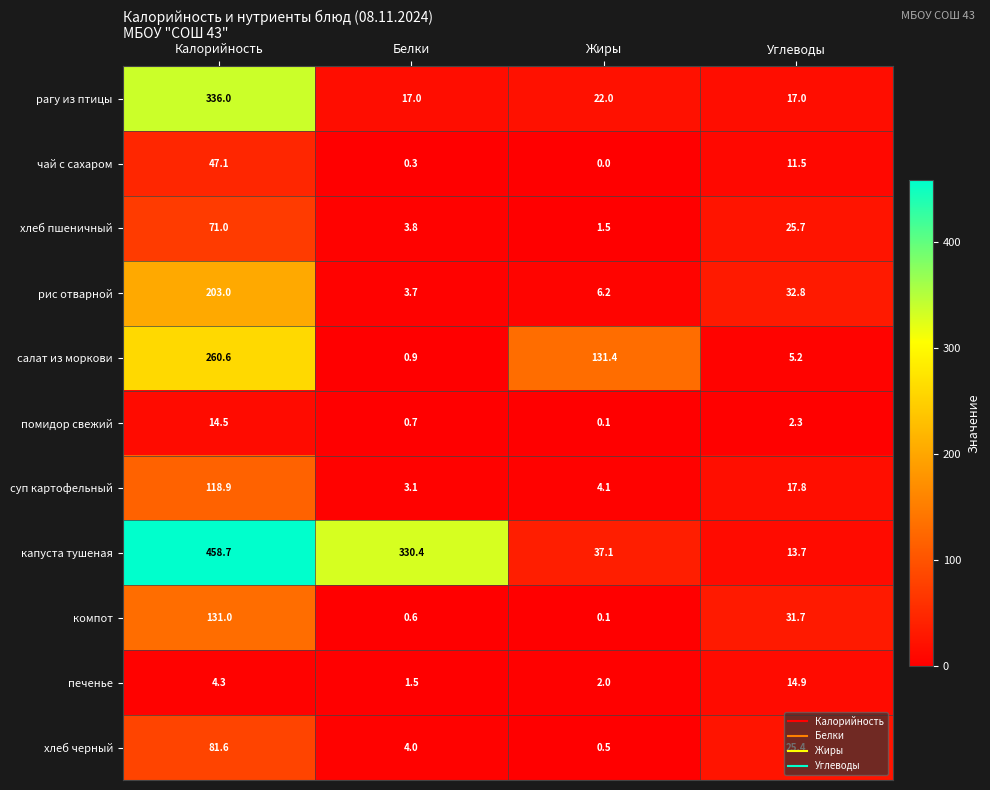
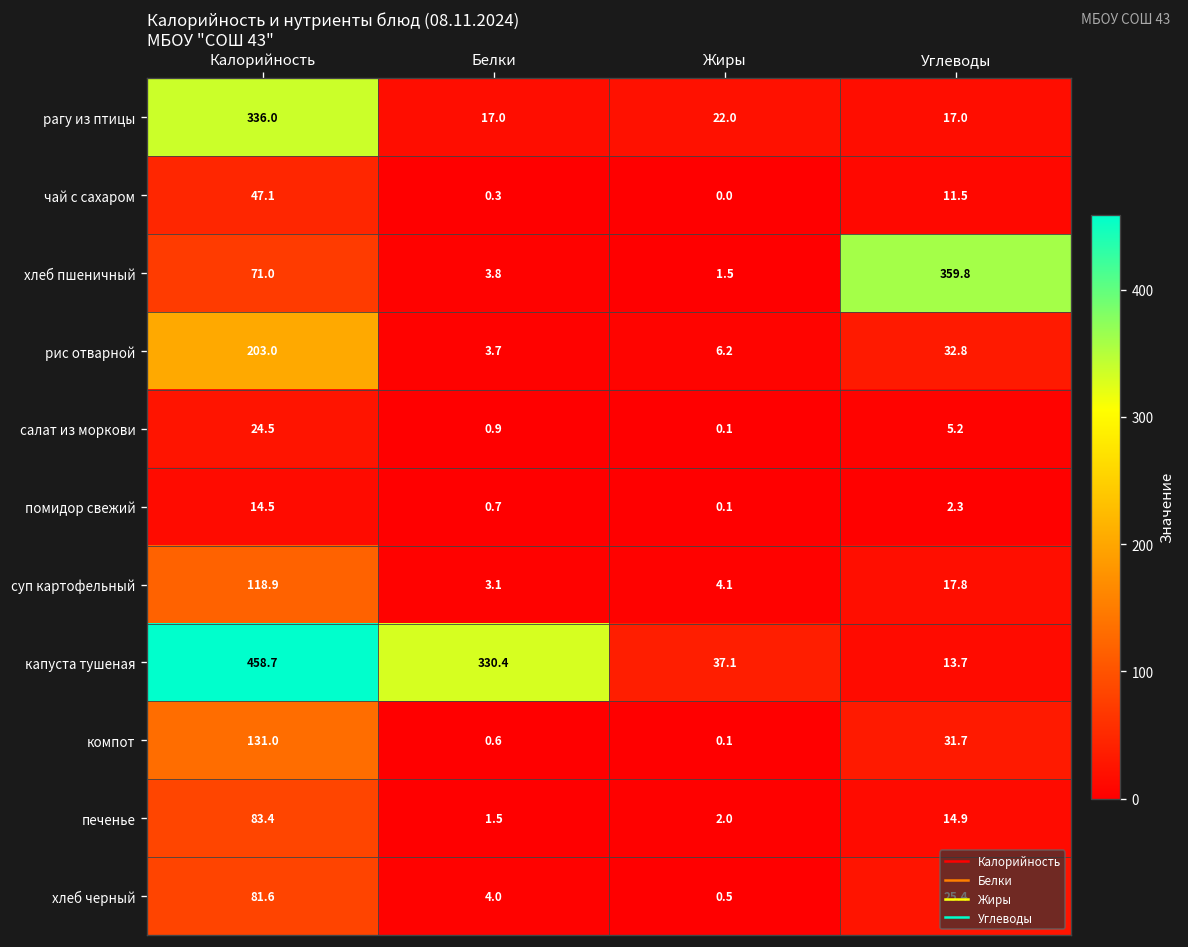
  {
    "рагу из птицы": {
      "Калорийность": 336.0,
      "Белки": 17.0,
      "Жиры": 22.0,
      "Углеводы": 17.0
    },
    "чай с сахаром": {
      "Калорийность": 47.1,
      "Белки": 0.3,
      "Жиры": 0.0,
      "Углеводы": 11.5
    },
    "хлеб пшеничный": {
      "Калорийность": 71.0,
      "Белки": 3.8,
      "Жиры": 1.5,
-     "Углеводы": 25.7
+     "Углеводы": 359.8
    },
    "рис отварной": {
      "Калорийность": 203.0,
      "Белки": 3.7,
      "Жиры": 6.2,
      "Углеводы": 32.8
    },
    "салат из моркови": {
-     "Калорийность": 260.6,
+     "Калорийность": 24.5,
      "Белки": 0.9,
-     "Жиры": 131.4,
+     "Жиры": 0.1,
      "Углеводы": 5.2
    },
    "помидор свежий": {
      "Калорийность": 14.5,
      "Белки": 0.7,
      "Жиры": 0.1,
      "Углеводы": 2.3
    },
    "суп картофельный": {
      "Калорийность": 118.9,
      "Белки": 3.1,
      "Жиры": 4.1,
      "Углеводы": 17.8
    },
    "капуста тушеная": {
      "Калорийность": 458.7,
      "Белки": 330.4,
      "Жиры": 37.1,
      "Углеводы": 13.7
    },
    "компот": {
      "Калорийность": 131.0,
      "Белки": 0.6,
      "Жиры": 0.1,
      "Углеводы": 31.7
    },
    "печенье": {
-     "Калорийность": 4.3,
+     "Калорийность": 83.4,
      "Белки": 1.5,
      "Жиры": 2.0,
      "Углеводы": 14.9
    },
    "хлеб черный": {
      "Калорийность": 81.6,
      "Белки": 4.0,
      "Жиры": 0.5
    }
  }
